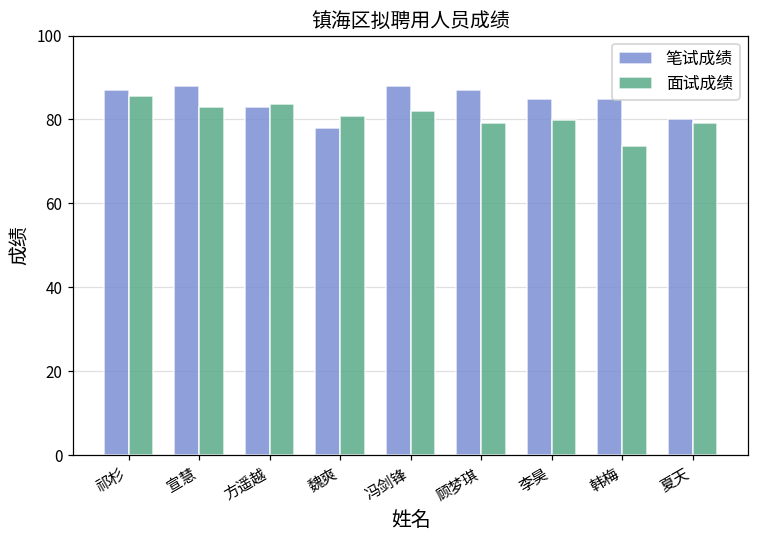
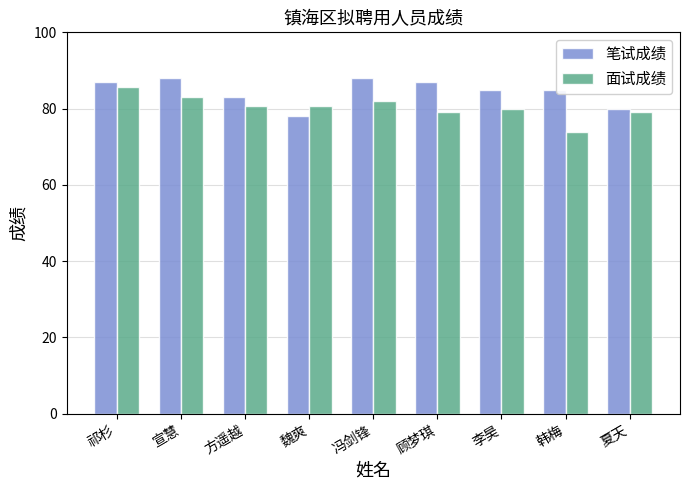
  {
    "笔试成绩": {
      "祁杉": 87,
      "宣慧": 88,
      "方遥越": 83,
      "魏爽": 78,
      "冯剑锋": 88,
      "顾梦琪": 87,
      "李昊": 85,
      "韩梅": 85,
      "夏天": 80
    },
    "面试成绩": {
      "祁杉": 86,
      "宣慧": 83,
-     "方遥越": 84,
+     "方遥越": 81,
      "魏爽": 81,
      "冯剑锋": 82,
      "顾梦琪": 79,
      "李昊": 80,
      "韩梅": 74,
      "夏天": 79
    }
  }
